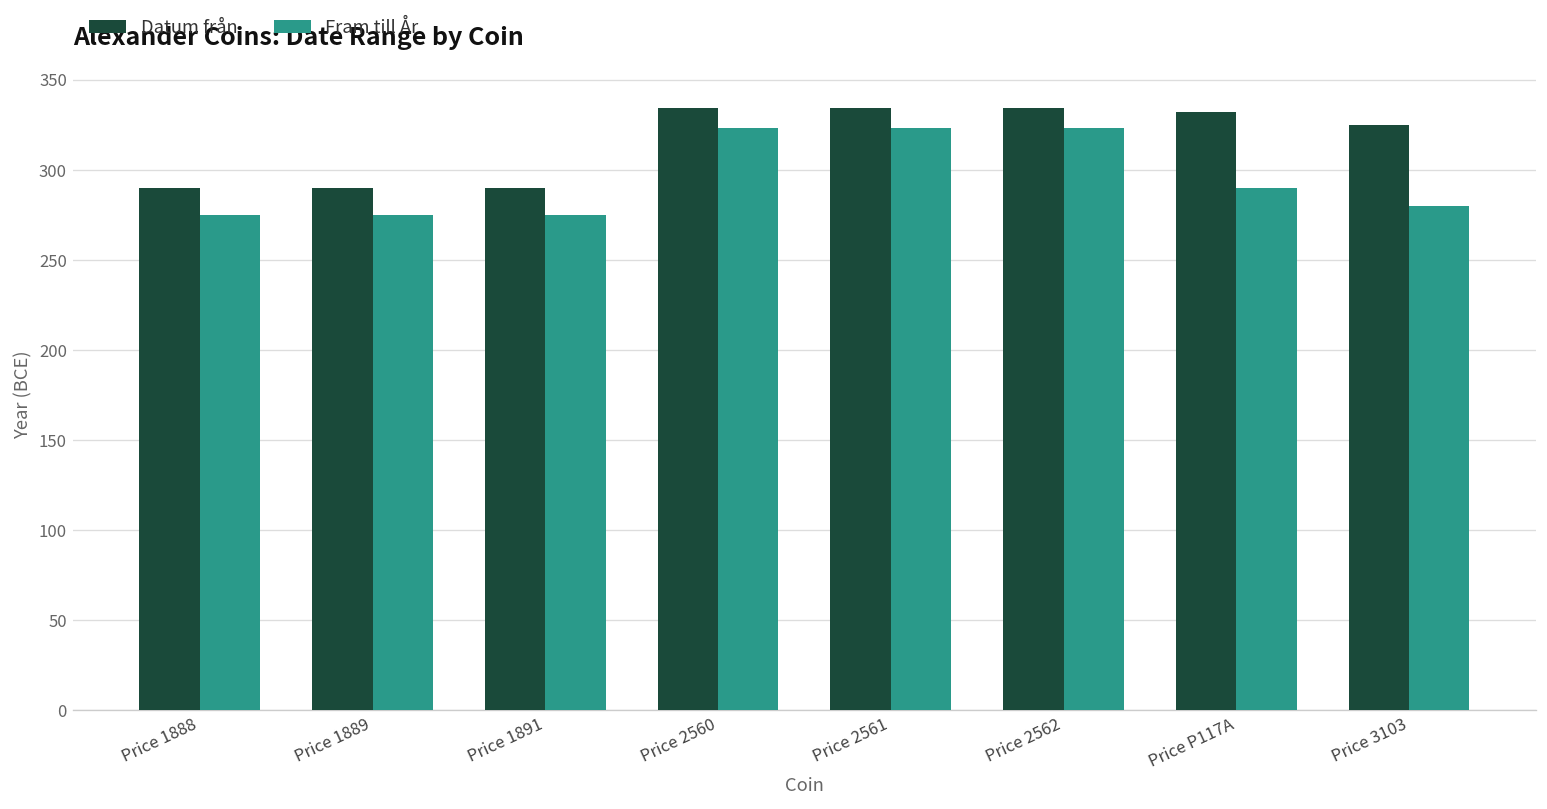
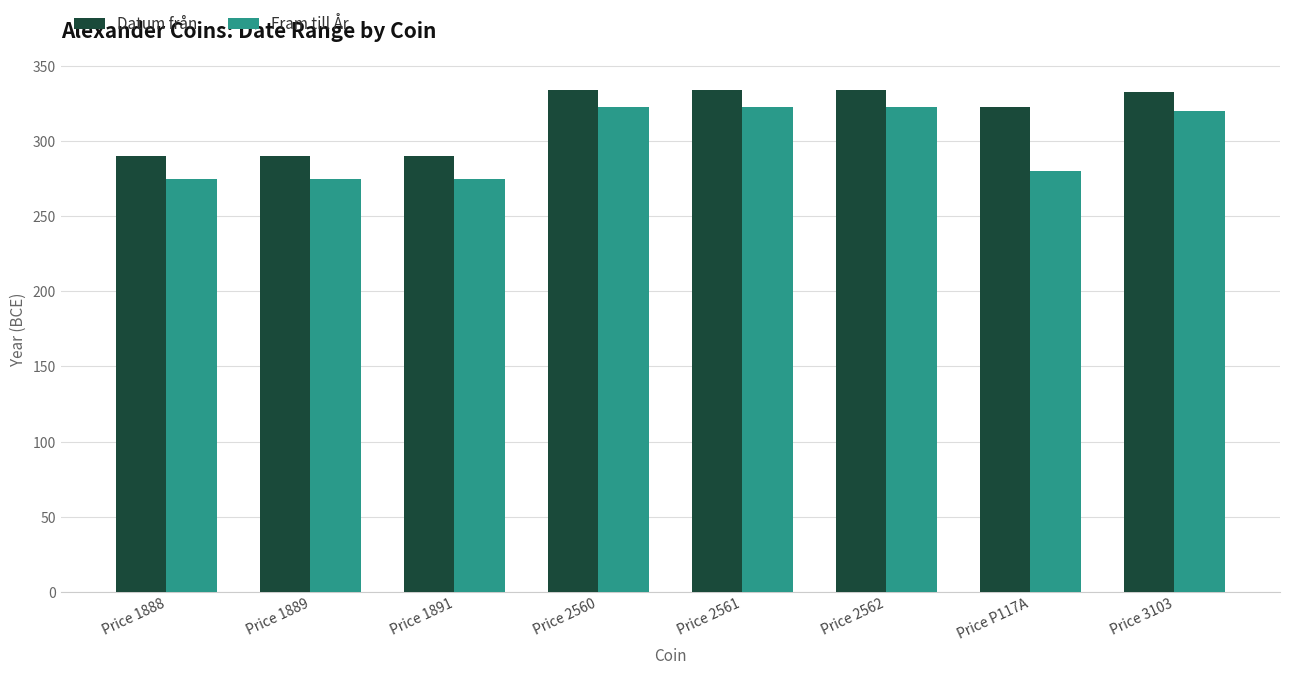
  {
    "Datum från": {
      "Price 1888": 290,
      "Price 1889": 290,
      "Price 1891": 290,
      "Price 2560": 334,
      "Price 2561": 334,
      "Price 2562": 334,
-     "Price P117A": 332,
-     "Price 3103": 325
+     "Price P117A": 323,
+     "Price 3103": 333
    },
    "Fram till År": {
      "Price 1888": 275,
      "Price 1889": 275,
      "Price 1891": 275,
      "Price 2560": 323,
      "Price 2561": 323,
      "Price 2562": 323,
-     "Price P117A": 290,
-     "Price 3103": 280
+     "Price P117A": 280,
+     "Price 3103": 320
    }
  }
